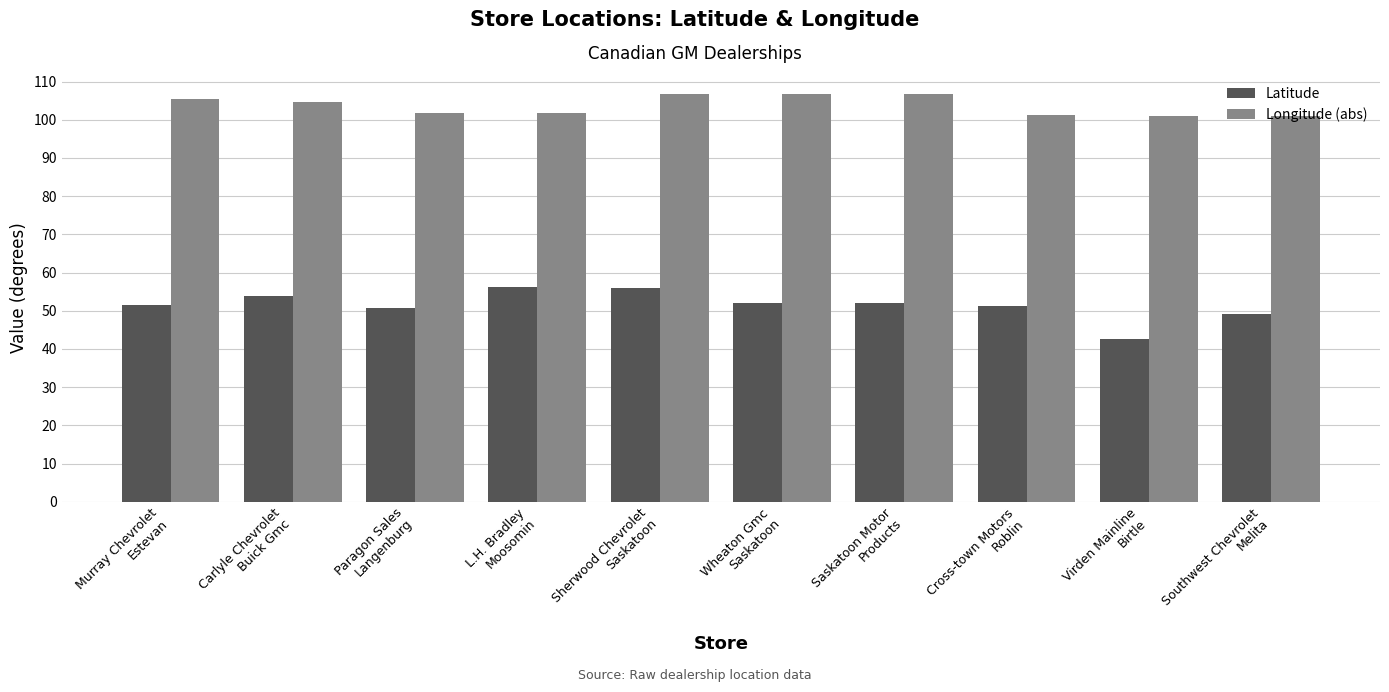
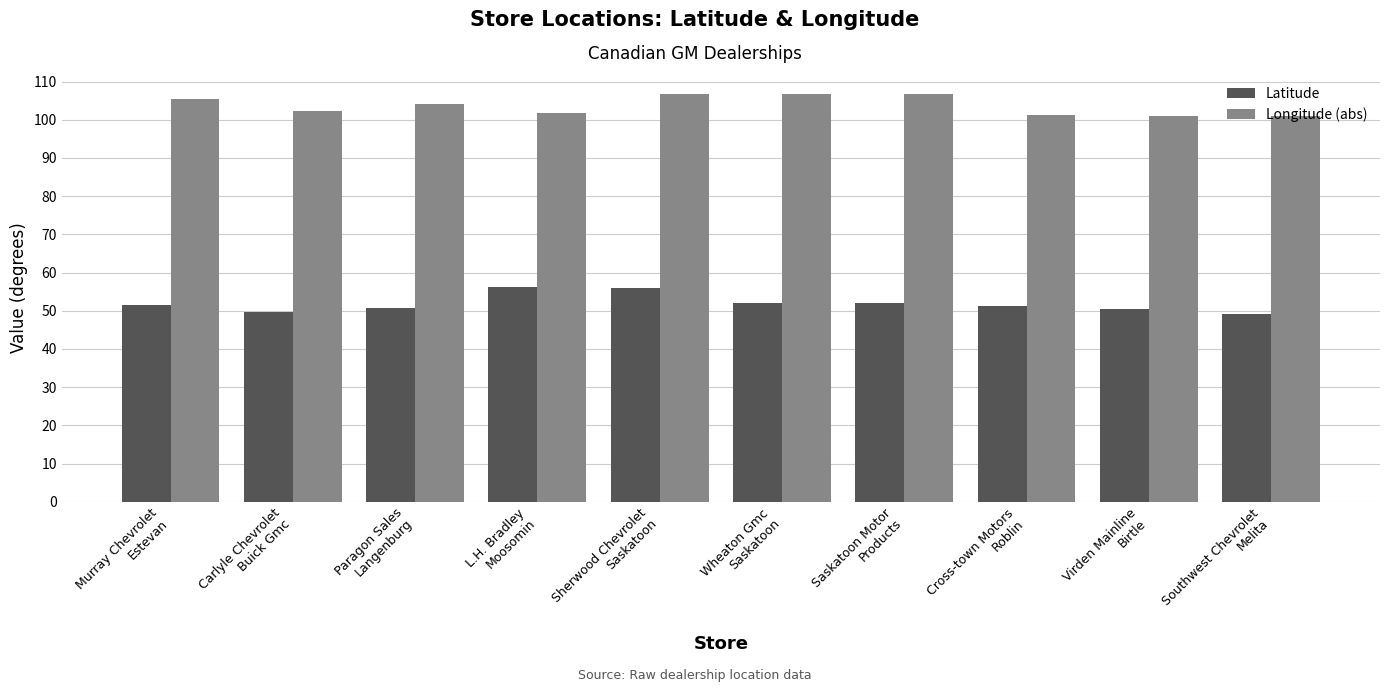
  {
    "Latitude": {
      "Murray Chevrolet Estevan": 52,
-     "Carlyle Chevrolet Buick Gmc": 54,
+     "Carlyle Chevrolet Buick Gmc": 50,
      "Paragon Sales Langenburg": 51,
      "L.H. Bradley Moosomin": 56,
      "Sherwood Chevrolet Saskatoon": 56,
      "Wheaton Gmc Saskatoon": 52,
      "Saskatoon Motor Products": 52,
      "Cross-town Motors Roblin": 51,
-     "Virden Mainline Birtle": 43,
+     "Virden Mainline Birtle": 50,
      "Southwest Chevrolet Melita": 49
    },
    "Longitude (abs)": {
      "Murray Chevrolet Estevan": 105,
-     "Carlyle Chevrolet Buick Gmc": 105,
-     "Paragon Sales Langenburg": 102,
+     "Carlyle Chevrolet Buick Gmc": 102,
+     "Paragon Sales Langenburg": 104,
      "L.H. Bradley Moosomin": 102,
      "Sherwood Chevrolet Saskatoon": 107,
      "Wheaton Gmc Saskatoon": 107,
      "Saskatoon Motor Products": 107,
      "Cross-town Motors Roblin": 101,
      "Virden Mainline Birtle": 101,
      "Southwest Chevrolet Melita": 101
    }
  }
